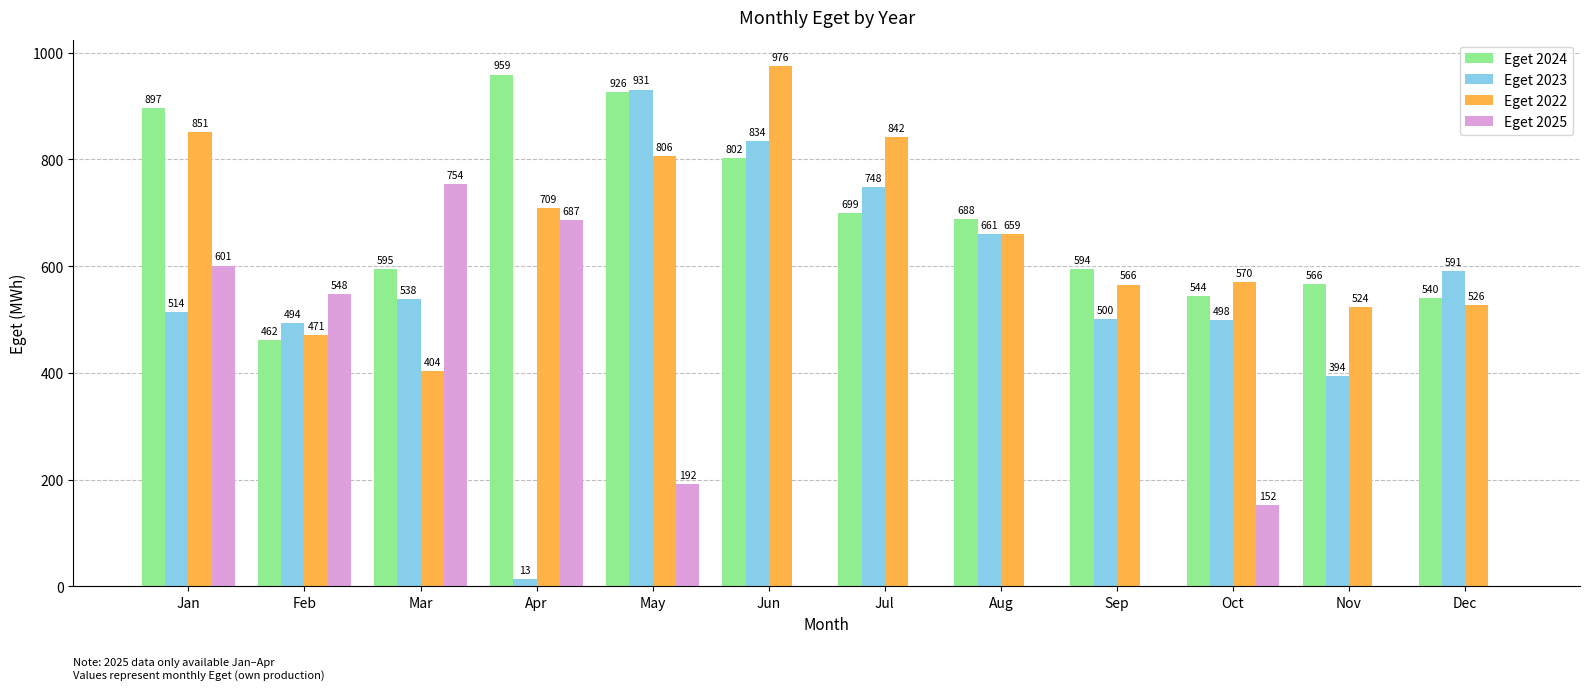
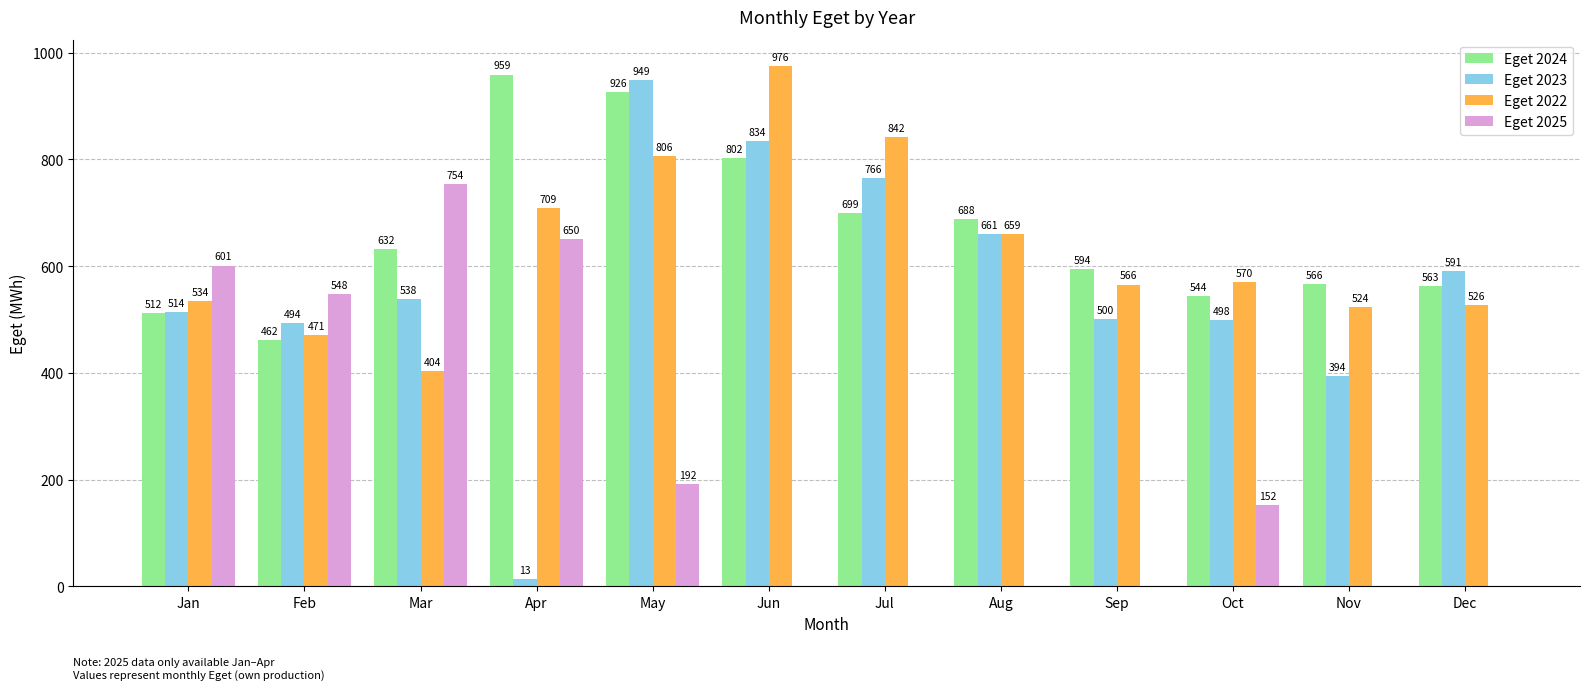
  {
    "Eget 2024": {
-     "Jan": 897,
+     "Jan": 512,
      "Feb": 462,
-     "Mar": 595,
+     "Mar": 632,
      "Apr": 959,
      "May": 926,
      "Jun": 802,
      "Jul": 699,
      "Aug": 688,
      "Sep": 594,
      "Oct": 544,
      "Nov": 566,
-     "Dec": 540
+     "Dec": 563
    },
    "Eget 2023": {
      "Jan": 514,
      "Feb": 494,
      "Mar": 538,
      "Apr": 13,
-     "May": 931,
+     "May": 949,
      "Jun": 834,
-     "Jul": 748,
+     "Jul": 766,
      "Aug": 661,
      "Sep": 500,
      "Oct": 498,
      "Nov": 394,
      "Dec": 591
    },
    "Eget 2022": {
-     "Jan": 851,
+     "Jan": 534,
      "Feb": 471,
      "Mar": 404,
      "Apr": 709,
      "May": 806,
      "Jun": 976,
      "Jul": 842,
      "Aug": 659,
      "Sep": 566,
      "Oct": 570,
      "Nov": 524,
      "Dec": 526
    },
    "Eget 2025": {
      "Jan": 601,
      "Feb": 548,
      "Mar": 754,
-     "Apr": 687,
+     "Apr": 650,
      "May": 192,
      "Oct": 152
    }
  }
